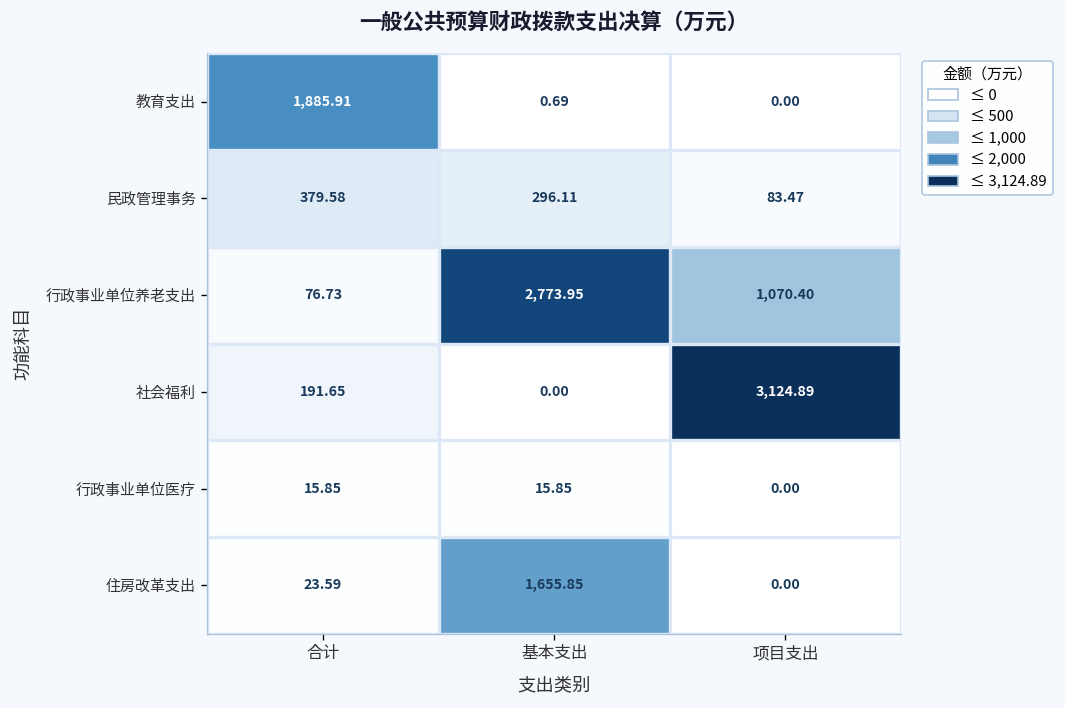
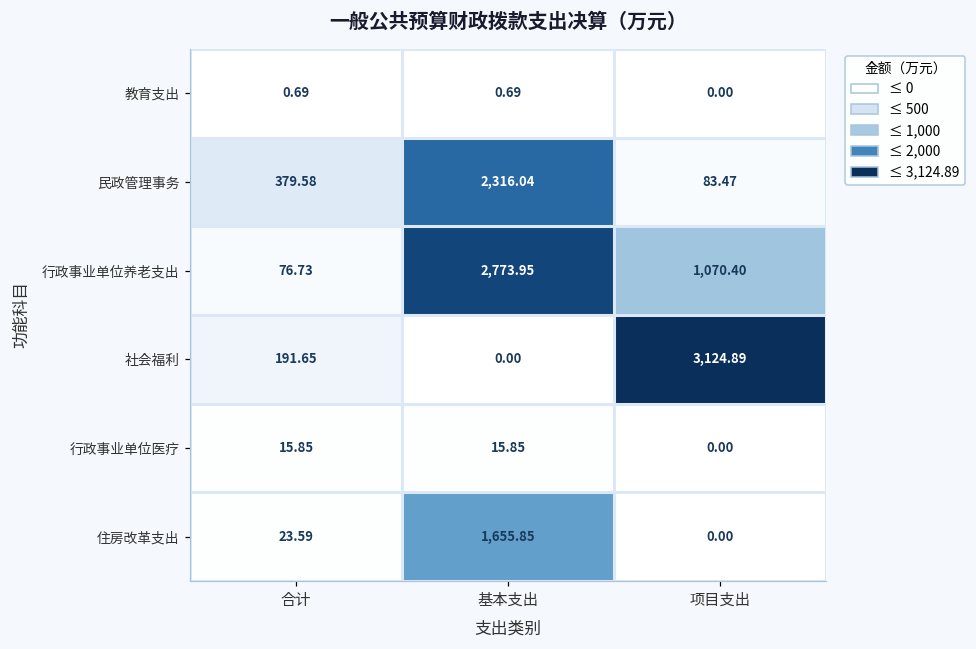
  {
    "教育支出": {
-     "合计": "1,885.91",
+     "合计": "0.69",
      "基本支出": "0.69",
      "项目支出": "0.00"
    },
    "民政管理事务": {
      "合计": "379.58",
-     "基本支出": "296.11",
+     "基本支出": "2,316.04",
      "项目支出": "83.47"
    },
    "行政事业单位养老支出": {
      "合计": "76.73",
      "基本支出": "2,773.95",
      "项目支出": "1,070.40"
    },
    "社会福利": {
      "合计": "191.65",
      "基本支出": "0.00",
      "项目支出": "3,124.89"
    },
    "行政事业单位医疗": {
      "合计": "15.85",
      "基本支出": "15.85",
      "项目支出": "0.00"
    },
    "住房改革支出": {
      "合计": "23.59",
      "基本支出": "1,655.85",
      "项目支出": "0.00"
    }
  }
